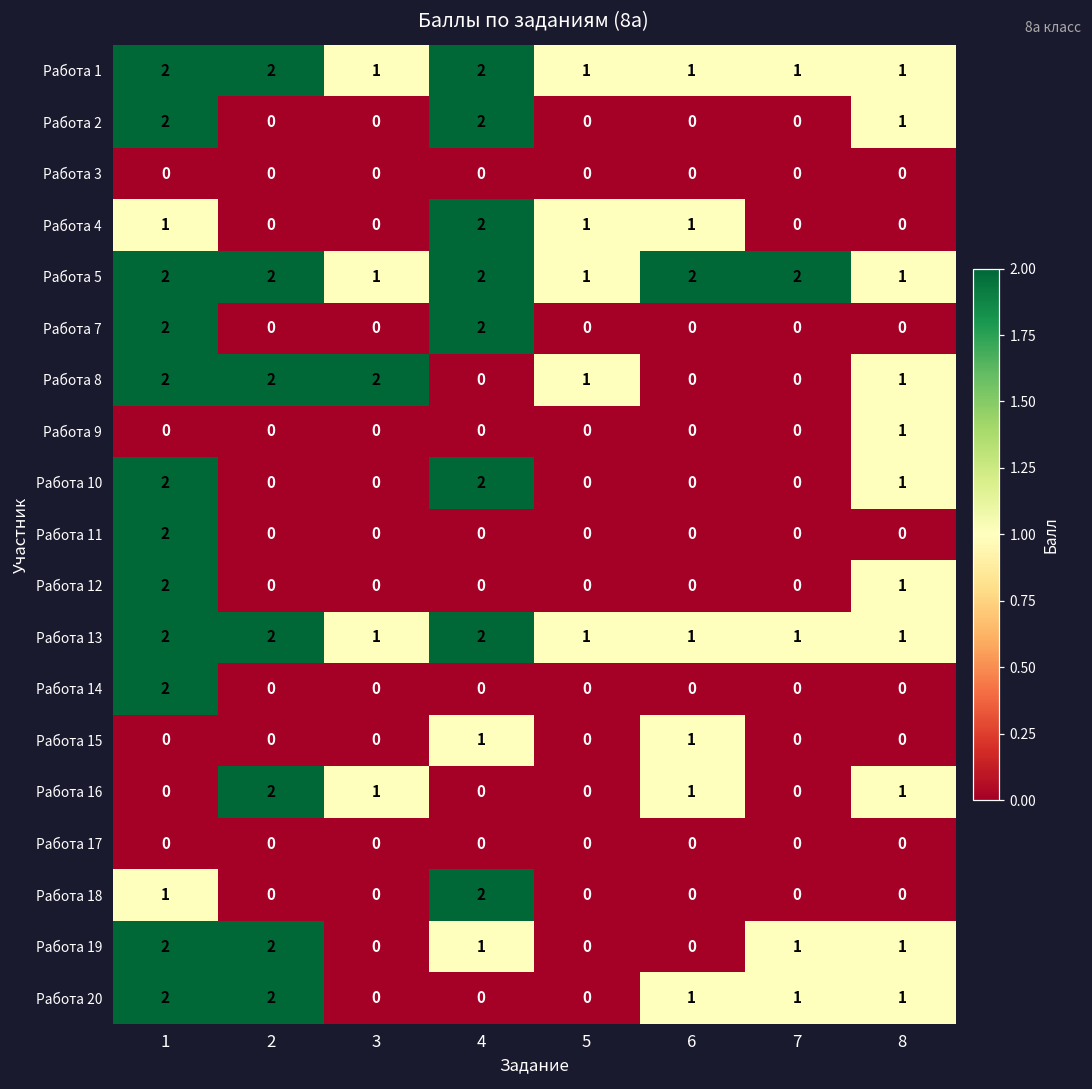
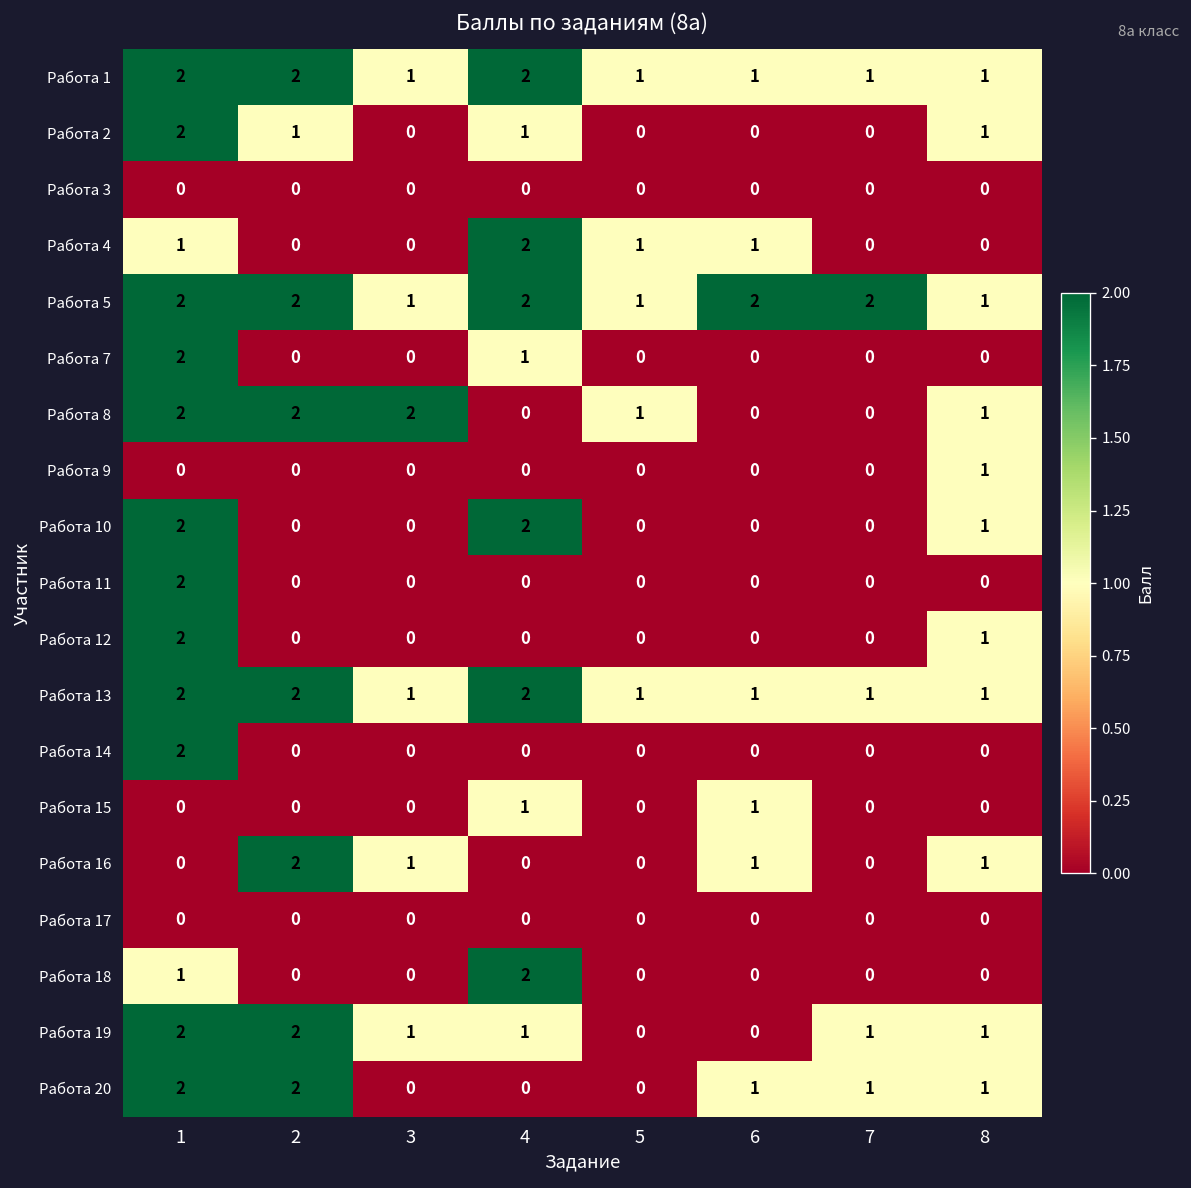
  {
    "Работа 1": {
      "1": 2,
      "2": 2,
      "3": 1,
      "4": 2,
      "5": 1,
      "6": 1,
      "7": 1,
      "8": 1
    },
    "Работа 2": {
      "1": 2,
-     "2": 0,
+     "2": 1,
      "3": 0,
-     "4": 2,
+     "4": 1,
      "5": 0,
      "6": 0,
      "7": 0,
      "8": 1
    },
    "Работа 3": {
      "1": 0,
      "2": 0,
      "3": 0,
      "4": 0,
      "5": 0,
      "6": 0,
      "7": 0,
      "8": 0
    },
    "Работа 4": {
      "1": 1,
      "2": 0,
      "3": 0,
      "4": 2,
      "5": 1,
      "6": 1,
      "7": 0,
      "8": 0
    },
    "Работа 5": {
      "1": 2,
      "2": 2,
      "3": 1,
      "4": 2,
      "5": 1,
      "6": 2,
      "7": 2,
      "8": 1
    },
    "Работа 7": {
      "1": 2,
      "2": 0,
      "3": 0,
-     "4": 2,
+     "4": 1,
      "5": 0,
      "6": 0,
      "7": 0,
      "8": 0
    },
    "Работа 8": {
      "1": 2,
      "2": 2,
      "3": 2,
      "4": 0,
      "5": 1,
      "6": 0,
      "7": 0,
      "8": 1
    },
    "Работа 9": {
      "1": 0,
      "2": 0,
      "3": 0,
      "4": 0,
      "5": 0,
      "6": 0,
      "7": 0,
      "8": 1
    },
    "Работа 10": {
      "1": 2,
      "2": 0,
      "3": 0,
      "4": 2,
      "5": 0,
      "6": 0,
      "7": 0,
      "8": 1
    },
    "Работа 11": {
      "1": 2,
      "2": 0,
      "3": 0,
      "4": 0,
      "5": 0,
      "6": 0,
      "7": 0,
      "8": 0
    },
    "Работа 12": {
      "1": 2,
      "2": 0,
      "3": 0,
      "4": 0,
      "5": 0,
      "6": 0,
      "7": 0,
      "8": 1
    },
    "Работа 13": {
      "1": 2,
      "2": 2,
      "3": 1,
      "4": 2,
      "5": 1,
      "6": 1,
      "7": 1,
      "8": 1
    },
    "Работа 14": {
      "1": 2,
      "2": 0,
      "3": 0,
      "4": 0,
      "5": 0,
      "6": 0,
      "7": 0,
      "8": 0
    },
    "Работа 15": {
      "1": 0,
      "2": 0,
      "3": 0,
      "4": 1,
      "5": 0,
      "6": 1,
      "7": 0,
      "8": 0
    },
    "Работа 16": {
      "1": 0,
      "2": 2,
      "3": 1,
      "4": 0,
      "5": 0,
      "6": 1,
      "7": 0,
      "8": 1
    },
    "Работа 17": {
      "1": 0,
      "2": 0,
      "3": 0,
      "4": 0,
      "5": 0,
      "6": 0,
      "7": 0,
      "8": 0
    },
    "Работа 18": {
      "1": 1,
      "2": 0,
      "3": 0,
      "4": 2,
      "5": 0,
      "6": 0,
      "7": 0,
      "8": 0
    },
    "Работа 19": {
      "1": 2,
      "2": 2,
-     "3": 0,
+     "3": 1,
      "4": 1,
      "5": 0,
      "6": 0,
      "7": 1,
      "8": 1
    },
    "Работа 20": {
      "1": 2,
      "2": 2,
      "3": 0,
      "4": 0,
      "5": 0,
      "6": 1,
      "7": 1,
      "8": 1
    }
  }
